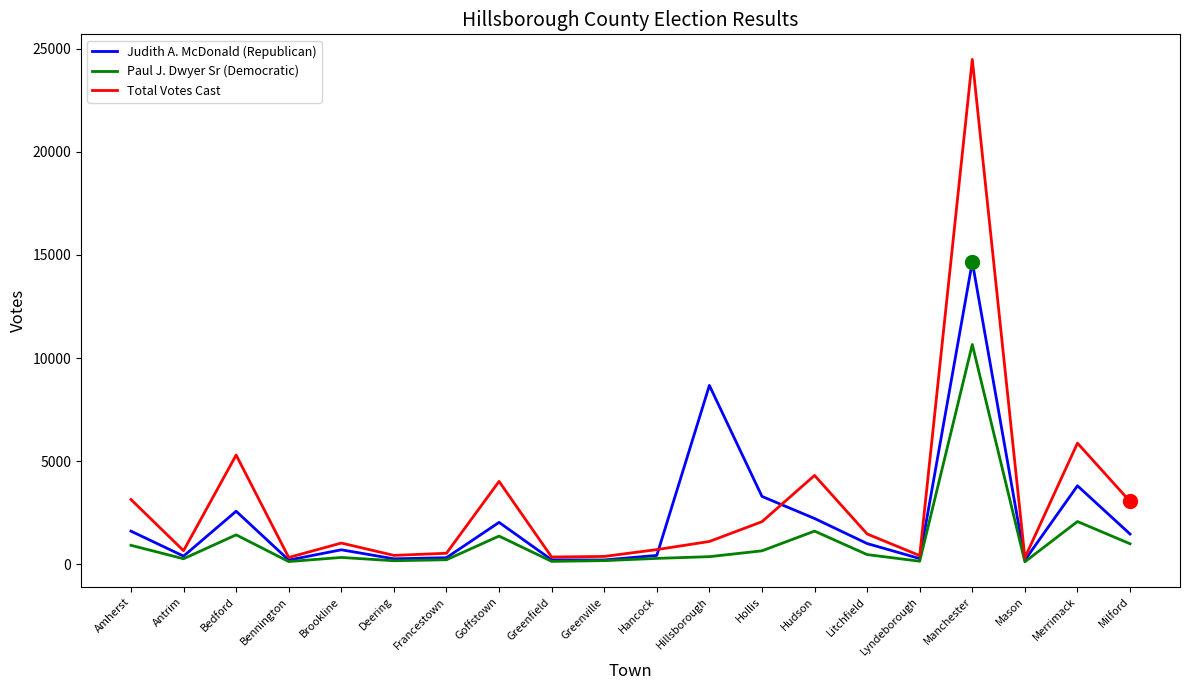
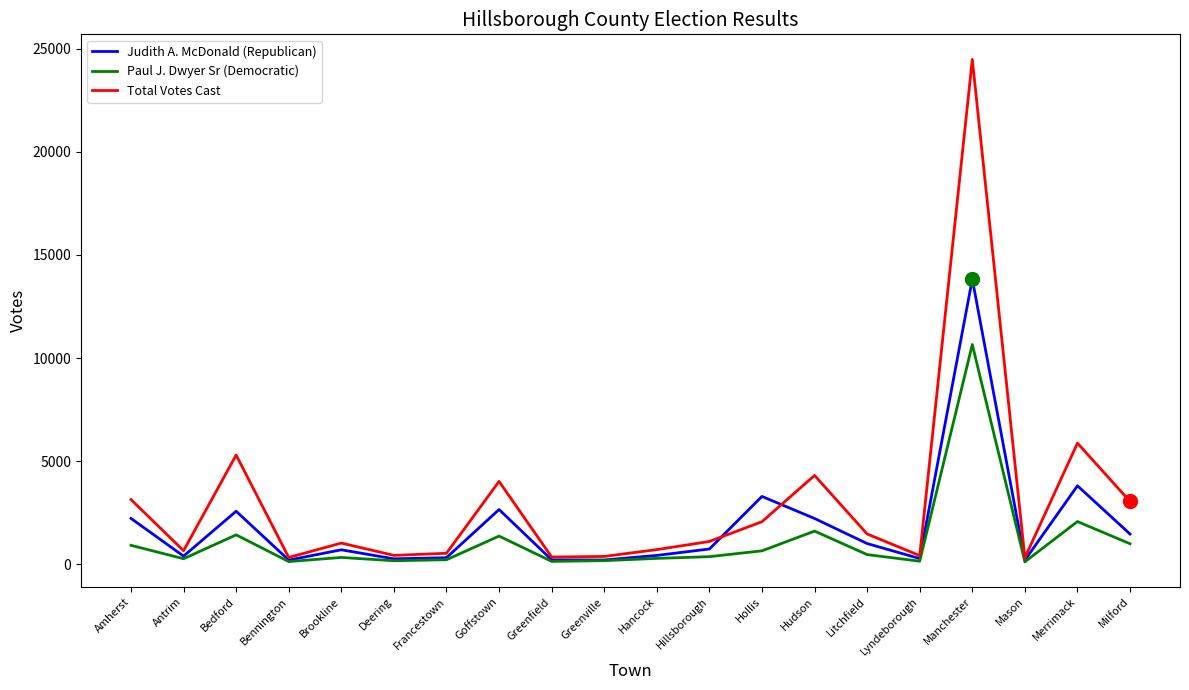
  {
    "Judith A. McDonald (Republican)": {
-     "Amherst": 1600,
+     "Amherst": 2200,
      "Antrim": 400,
      "Bedford": 2600,
      "Brookline": 700,
-     "Goffstown": 2000,
+     "Goffstown": 2700,
      "Hancock": 400,
-     "Hillsborough": 8700,
+     "Hillsborough": 700,
      "Hollis": 3300,
      "Hudson": 2200,
      "Litchfield": 1000,
      "Lyndeborough": 300,
-     "Manchester": 14700,
+     "Manchester": 13800,
      "Merrimack": 3800,
      "Milford": 1500
    }
  }
